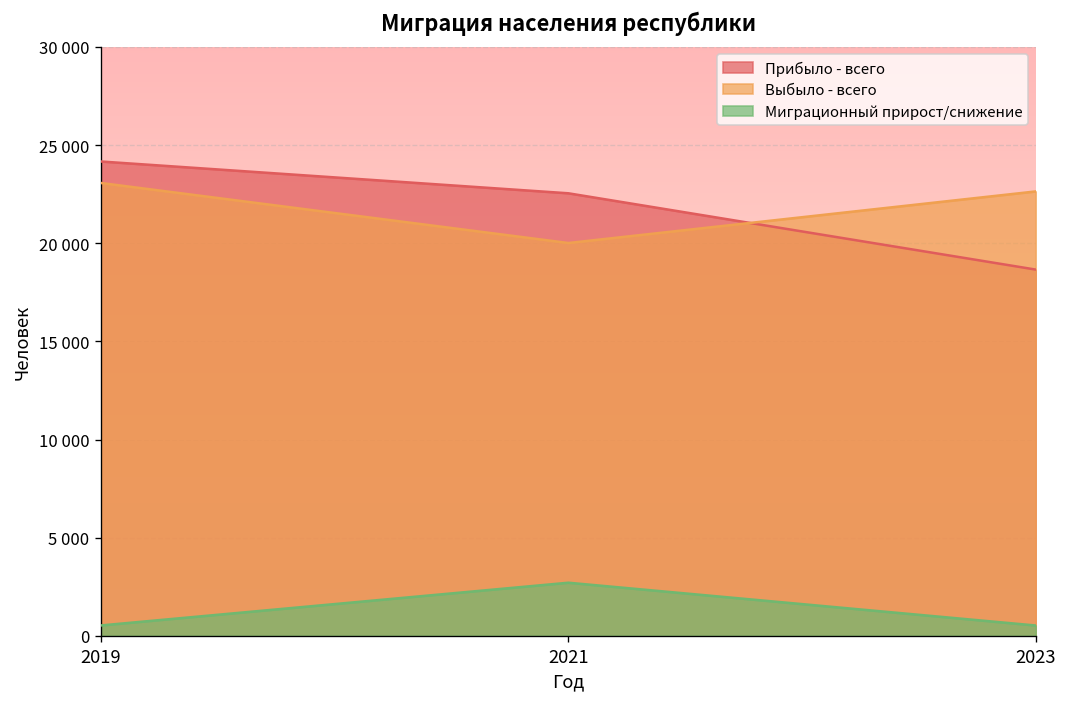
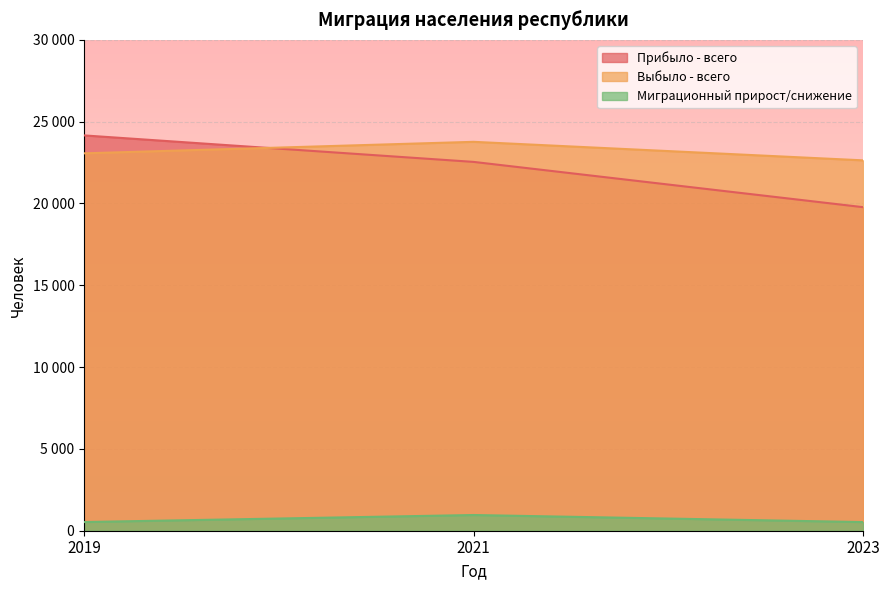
  {
    "Прибыло - всего": {
      "2019": 24200,
      "2021": 22500,
-     "2023": 18700
+     "2023": 19800
    },
    "Выбыло - всего": {
      "2019": 23100,
-     "2021": 20000,
+     "2021": 23800,
      "2023": 22600
    },
    "Миграционный прирост/снижение": {
      "2019": 500,
-     "2021": 2700,
+     "2021": 1000,
      "2023": 500
    }
  }
